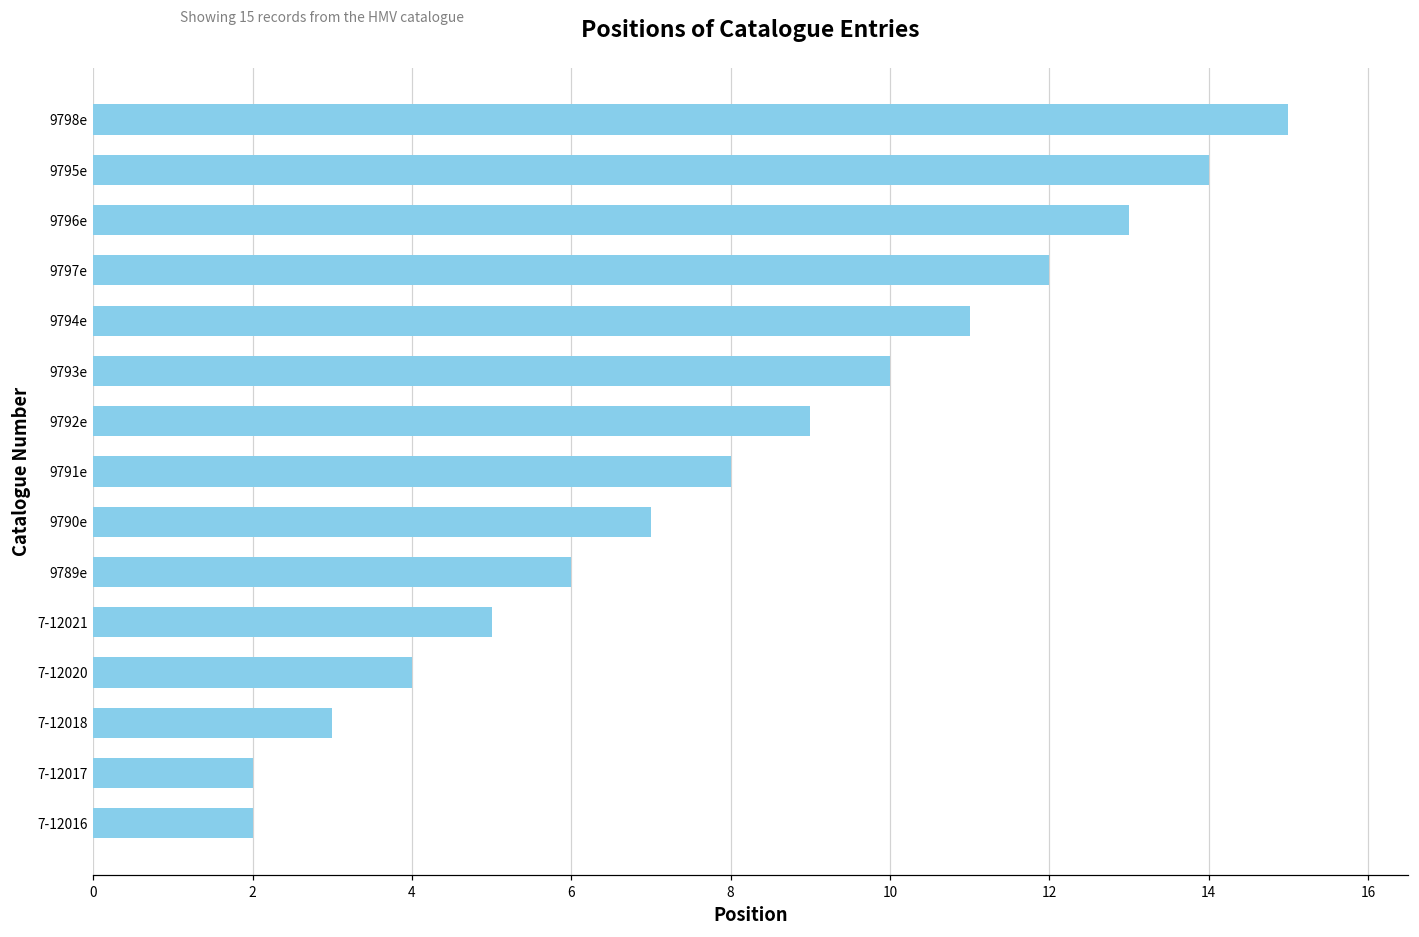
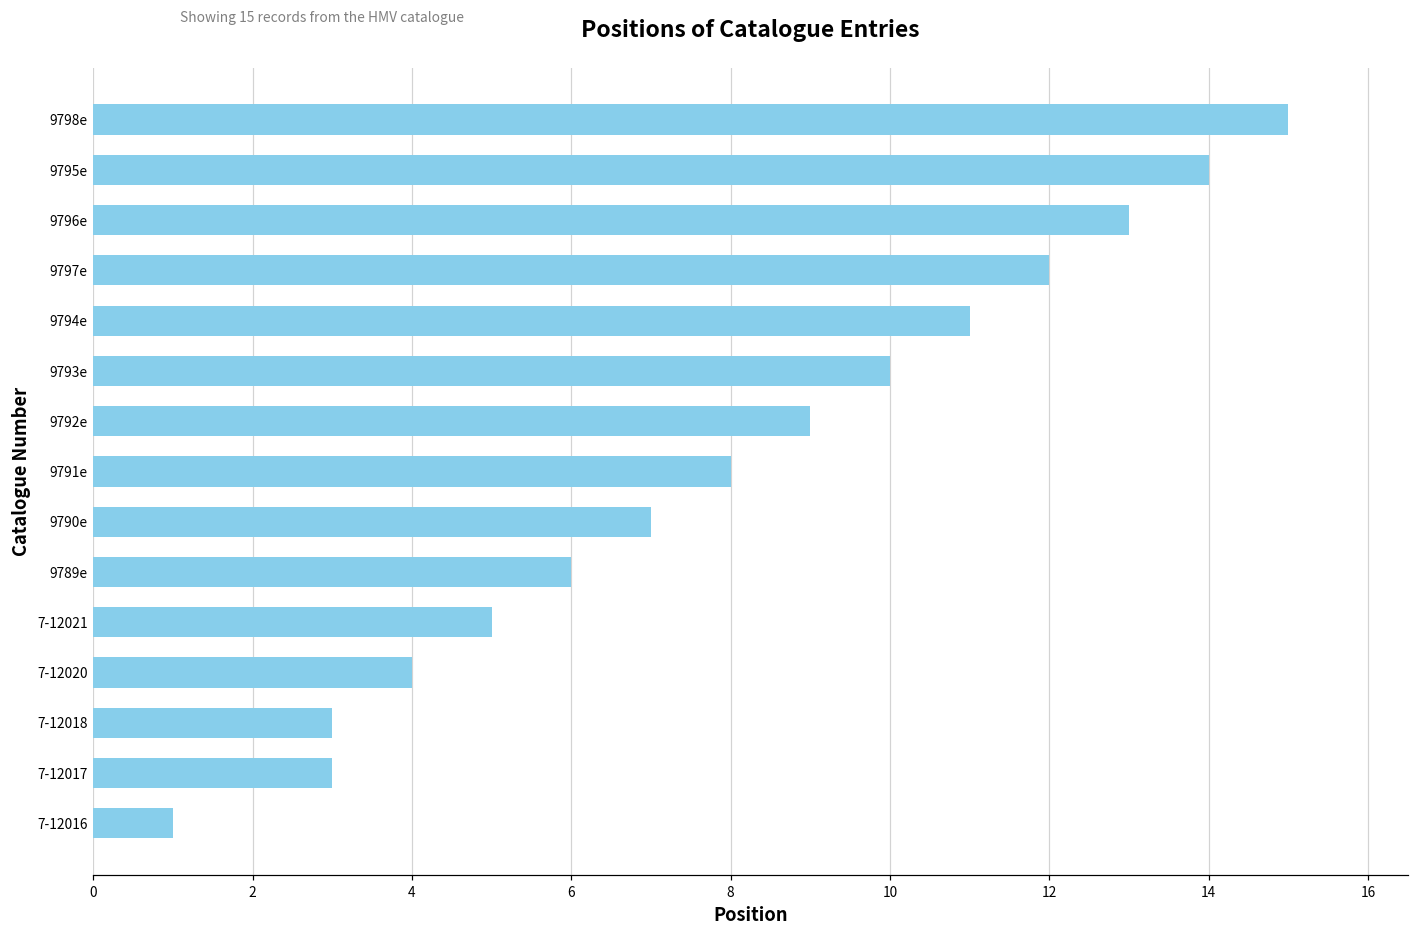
  {
    "9798e": 15,
    "9795e": 14,
    "9796e": 13,
    "9797e": 12,
    "9794e": 11,
    "9793e": 10,
    "9792e": 9,
    "9791e": 8,
    "9790e": 7,
    "9789e": 6,
    "7-12021": 5,
    "7-12020": 4,
    "7-12018": 3,
-   "7-12017": 2,
-   "7-12016": 2
+   "7-12017": 3,
+   "7-12016": 1
  }
